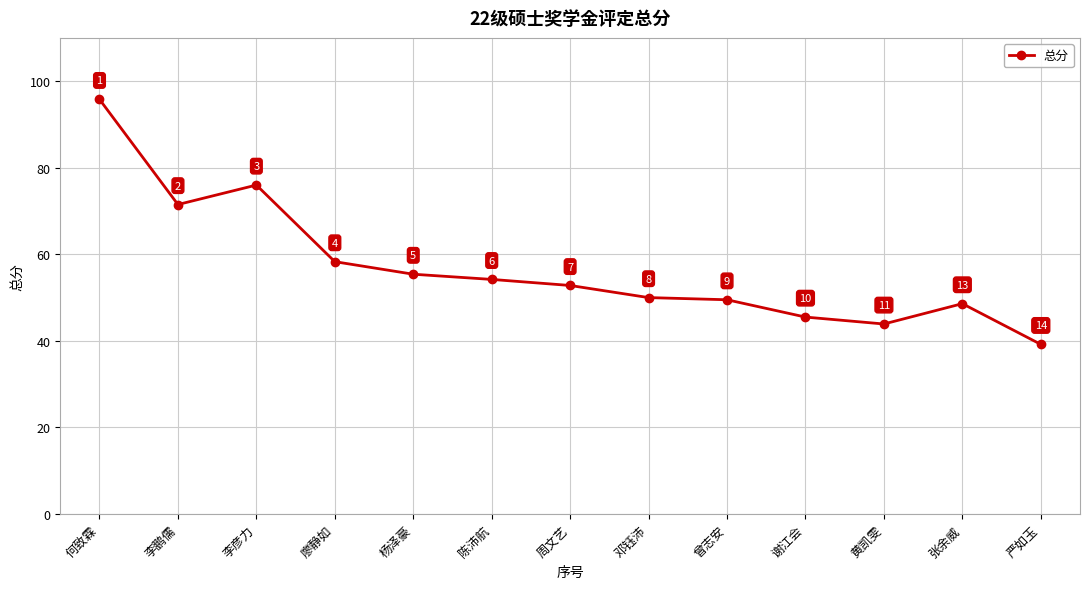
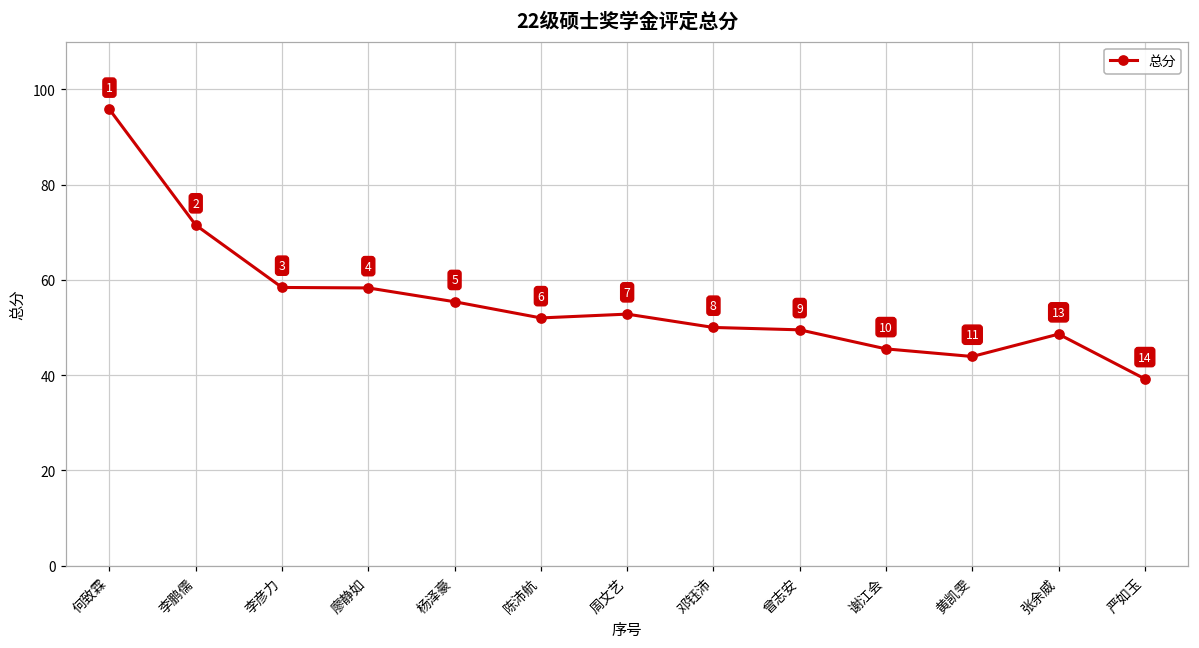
  {
-   "李彦力": 76,
-   "陈沛航": 54
+   "李彦力": 58,
+   "陈沛航": 52
  }
